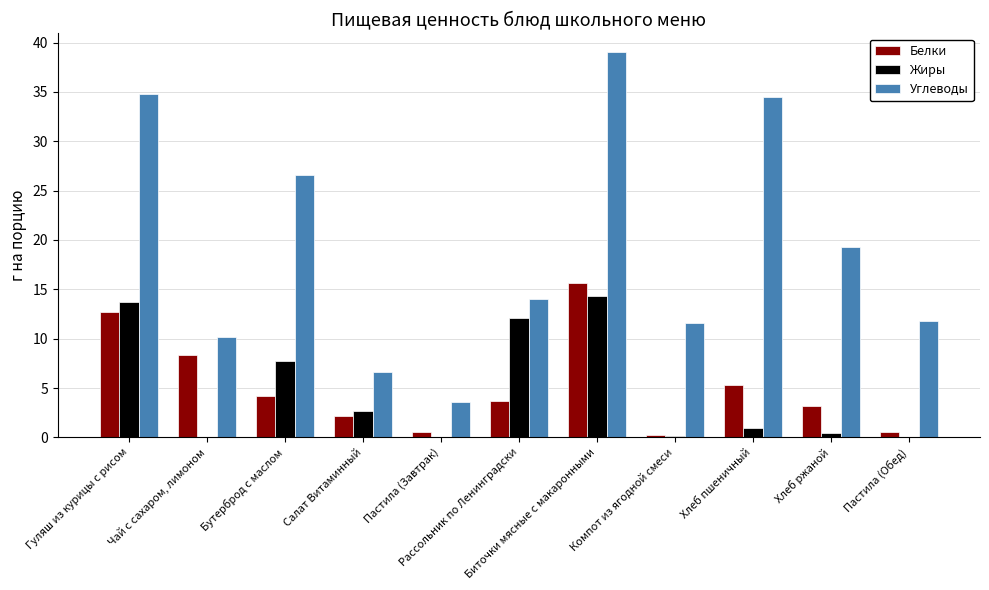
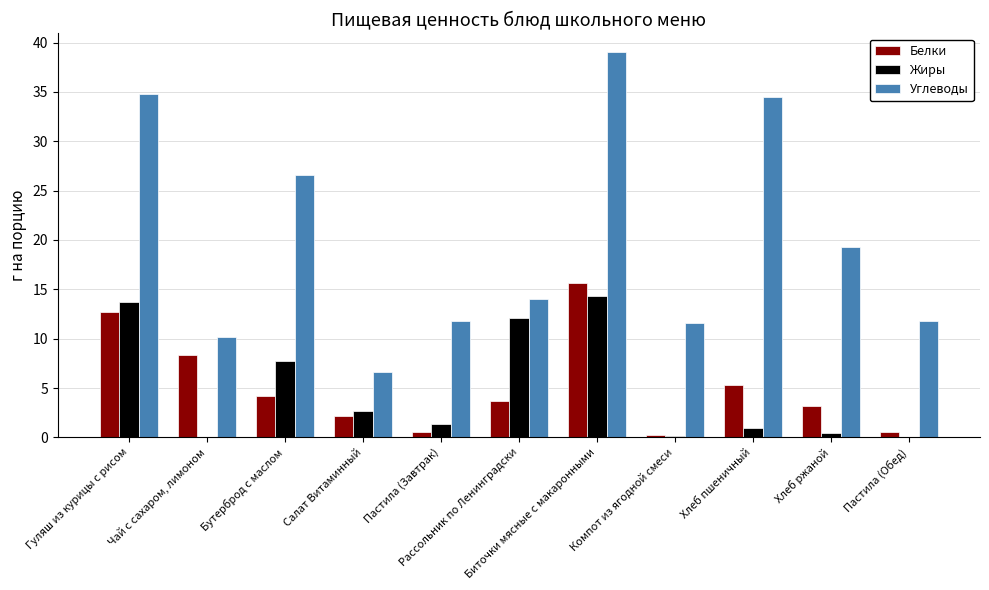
  {
    "Белки": {
      "Гуляш из курицы с рисом": 13,
      "Чай с сахаром, лимоном": 8,
      "Бутерброд с маслом": 4,
      "Салат Витаминный": 2,
      "Пастила (Завтрак)": 1,
      "Рассольник по Ленинградски": 4,
      "Биточки мясные с макаронными": 16,
      "Хлеб пшеничный": 5,
      "Хлеб ржаной": 3,
      "Пастила (Обед)": 1
    },
    "Жиры": {
      "Гуляш из курицы с рисом": 14,
      "Бутерброд с маслом": 8,
      "Салат Витаминный": 3,
-     "Пастила (Завтрак)": 0,
+     "Пастила (Завтрак)": 1,
      "Рассольник по Ленинградски": 12,
      "Биточки мясные с макаронными": 14,
      "Хлеб пшеничный": 1,
      "Хлеб ржаной": 0,
      "Пастила (Обед)": 0
    },
    "Углеводы": {
      "Гуляш из курицы с рисом": 35,
      "Чай с сахаром, лимоном": 10,
      "Бутерброд с маслом": 27,
      "Салат Витаминный": 7,
-     "Пастила (Завтрак)": 4,
+     "Пастила (Завтрак)": 12,
      "Рассольник по Ленинградски": 14,
      "Биточки мясные с макаронными": 39,
      "Компот из ягодной смеси": 12,
      "Хлеб пшеничный": 35,
      "Хлеб ржаной": 19,
      "Пастила (Обед)": 12
    }
  }
